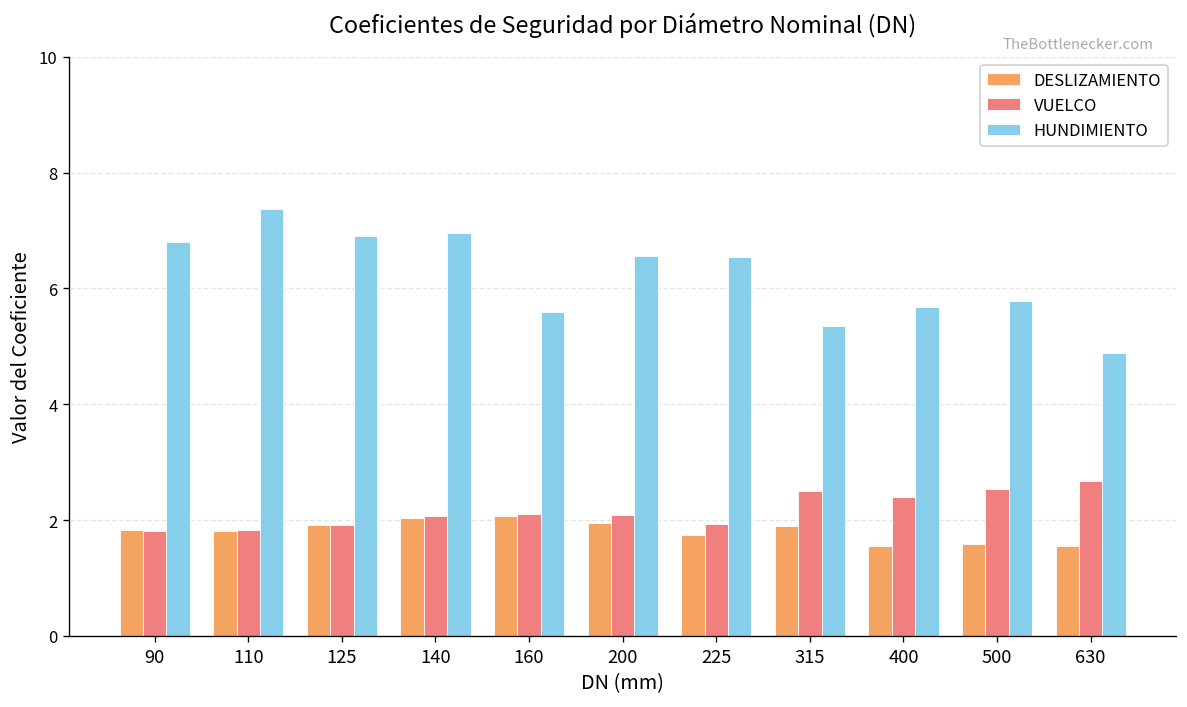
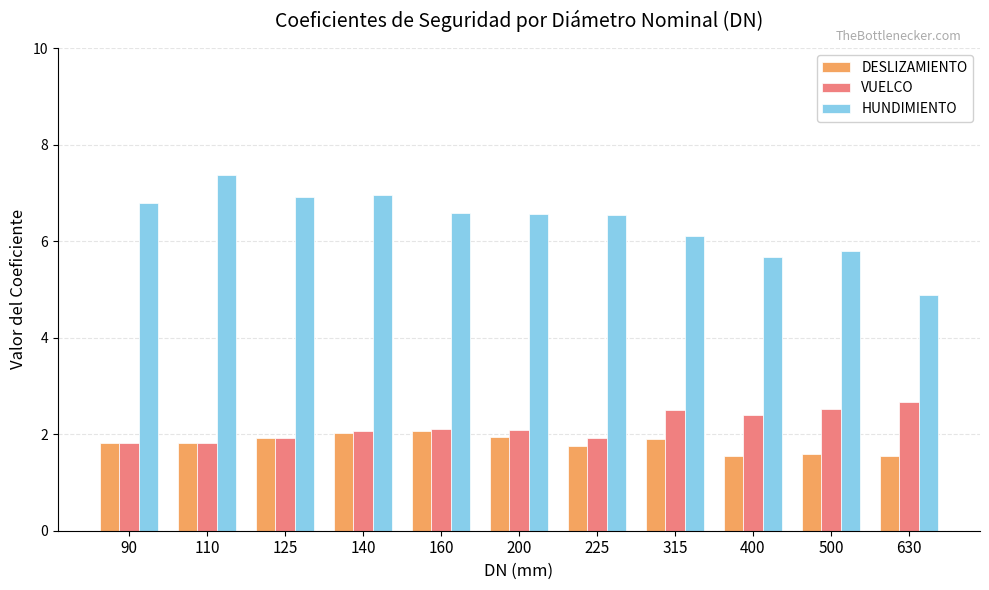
  {
    "HUNDIMIENTO": {
      "90": 6.8,
      "110": 7.4,
      "125": 6.9,
      "140": 7.0,
-     "160": 5.6,
+     "160": 6.6,
      "200": 6.6,
      "225": 6.5,
-     "315": 5.3,
+     "315": 6.1,
      "400": 5.7,
      "500": 5.8,
      "630": 4.9
    }
  }
